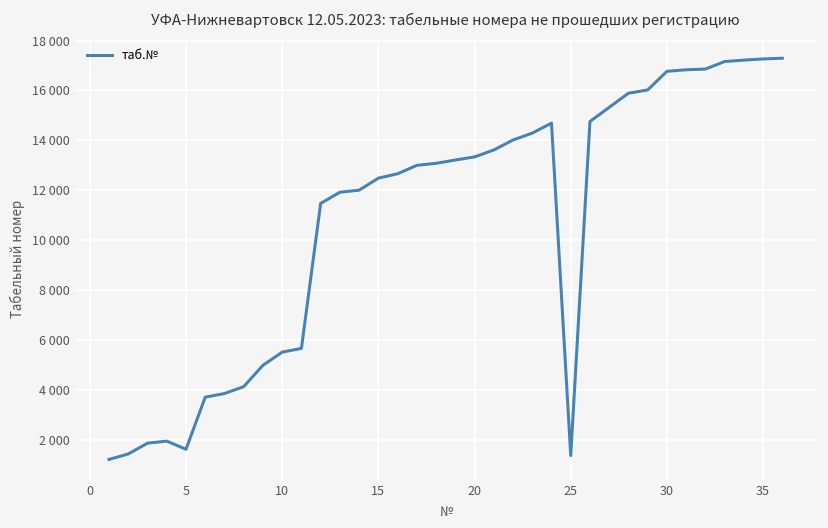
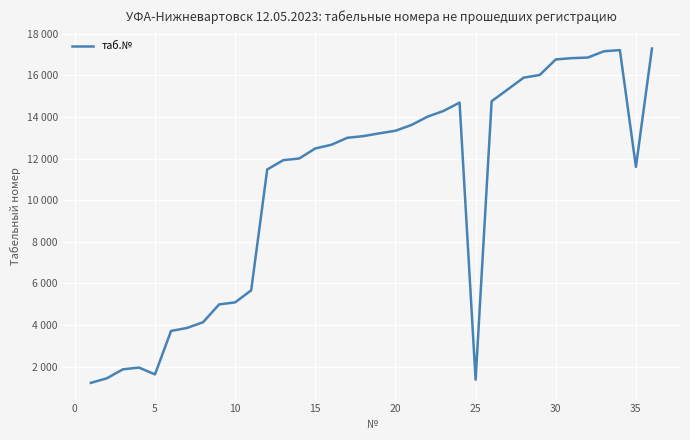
  {
    "5": 1600,
-   "10": 5500,
+   "10": 5100,
    "15": 12500,
    "20": 13300,
    "25": 1400,
    "30": 16800,
-   "35": 17300
+   "35": 11600
  }
